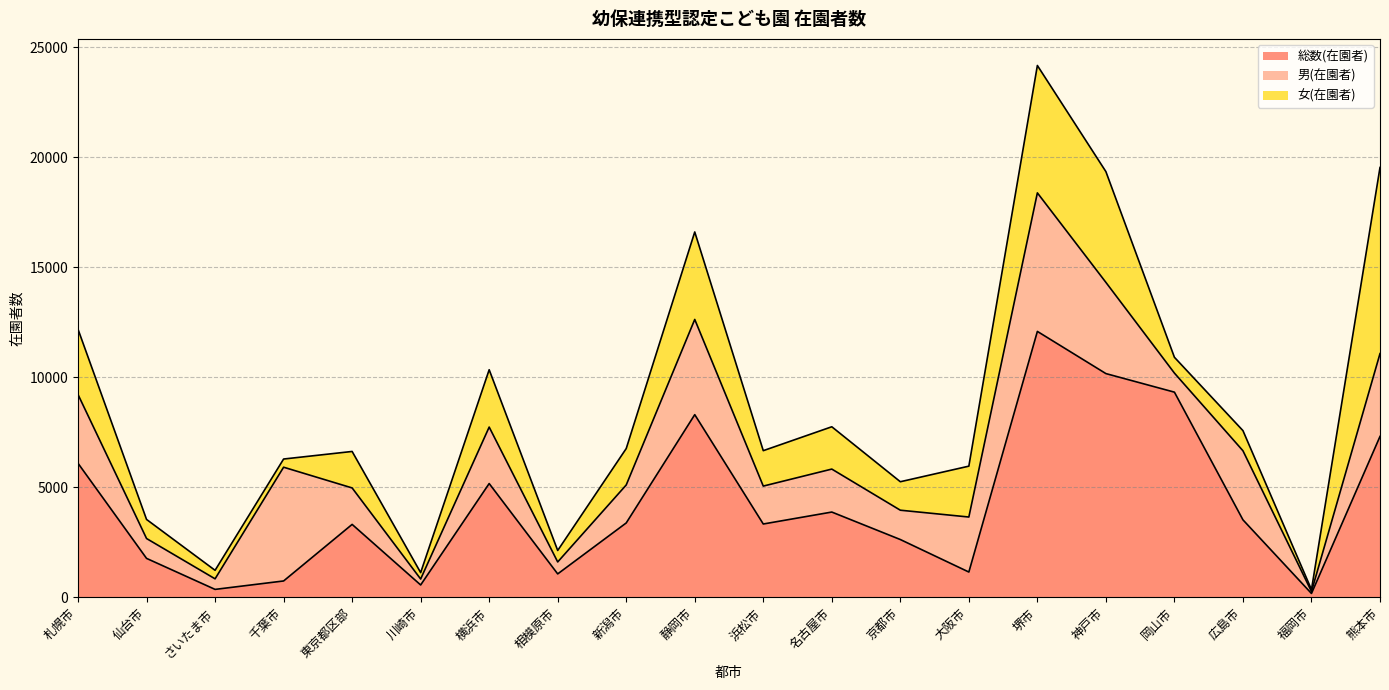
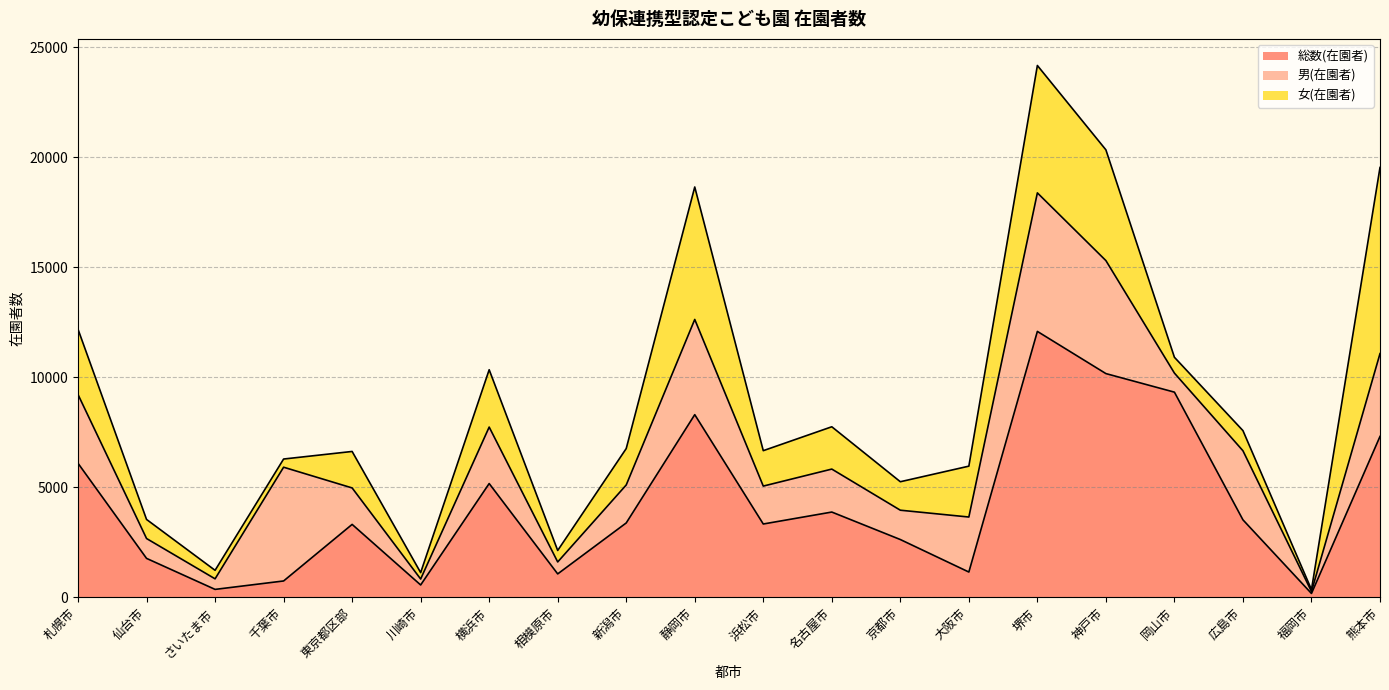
  {
    "総数(在園者)": {
      "札幌市": 6100,
      "仙台市": 1800,
      "さいたま市": 400,
      "千葉市": 700,
      "東京都区部": 3300,
      "川崎市": 600,
      "横浜市": 5200,
      "相模原市": 1100,
      "新潟市": 3400,
      "静岡市": 8300,
      "浜松市": 3300,
      "名古屋市": 3900,
      "京都市": 2600,
      "大阪市": 1200,
      "堺市": 12100,
      "神戸市": 10200,
      "岡山市": 9300,
      "広島市": 3500,
      "熊本市": 7300
    },
    "男(在園者)": {
      "札幌市": 3100,
      "仙台市": 900,
      "さいたま市": 500,
      "千葉市": 5200,
      "東京都区部": 1700,
      "川崎市": 300,
      "横浜市": 2600,
      "相模原市": 500,
      "新潟市": 1700,
      "静岡市": 4300,
      "浜松市": 1700,
      "名古屋市": 2000,
      "京都市": 1300,
      "大阪市": 2500,
      "堺市": 6300,
-     "神戸市": 4100,
+     "神戸市": 5100,
      "岡山市": 900,
      "広島市": 3100,
      "熊本市": 3800
    },
    "女(在園者)": {
      "札幌市": 3000,
      "仙台市": 900,
      "さいたま市": 400,
      "千葉市": 400,
      "東京都区部": 1700,
      "川崎市": 300,
      "横浜市": 2600,
      "相模原市": 500,
      "新潟市": 1700,
-     "静岡市": 4000,
+     "静岡市": 6000,
      "浜松市": 1600,
      "名古屋市": 1900,
      "京都市": 1300,
      "大阪市": 2300,
      "堺市": 5800,
      "神戸市": 5000,
      "岡山市": 700,
      "広島市": 900,
      "熊本市": 8500
    }
  }
